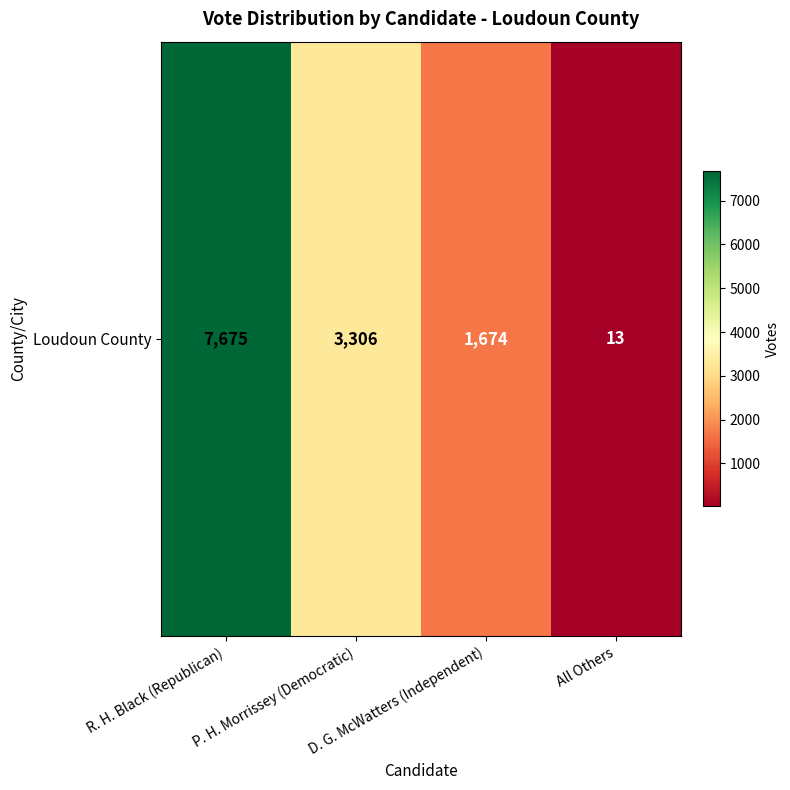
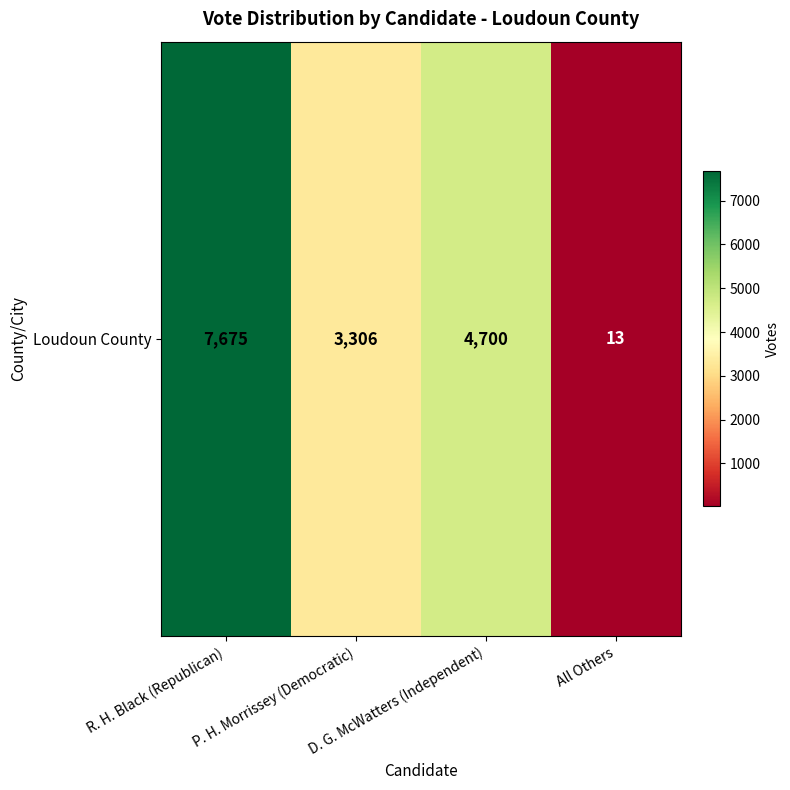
  {
    "Loudoun County": {
      "R. H. Black (Republican)": "7,675",
      "P. H. Morrissey (Democratic)": "3,306",
-     "D. G. McWatters (Independent)": "1,674",
+     "D. G. McWatters (Independent)": "4,700",
      "All Others": "13"
    }
  }
